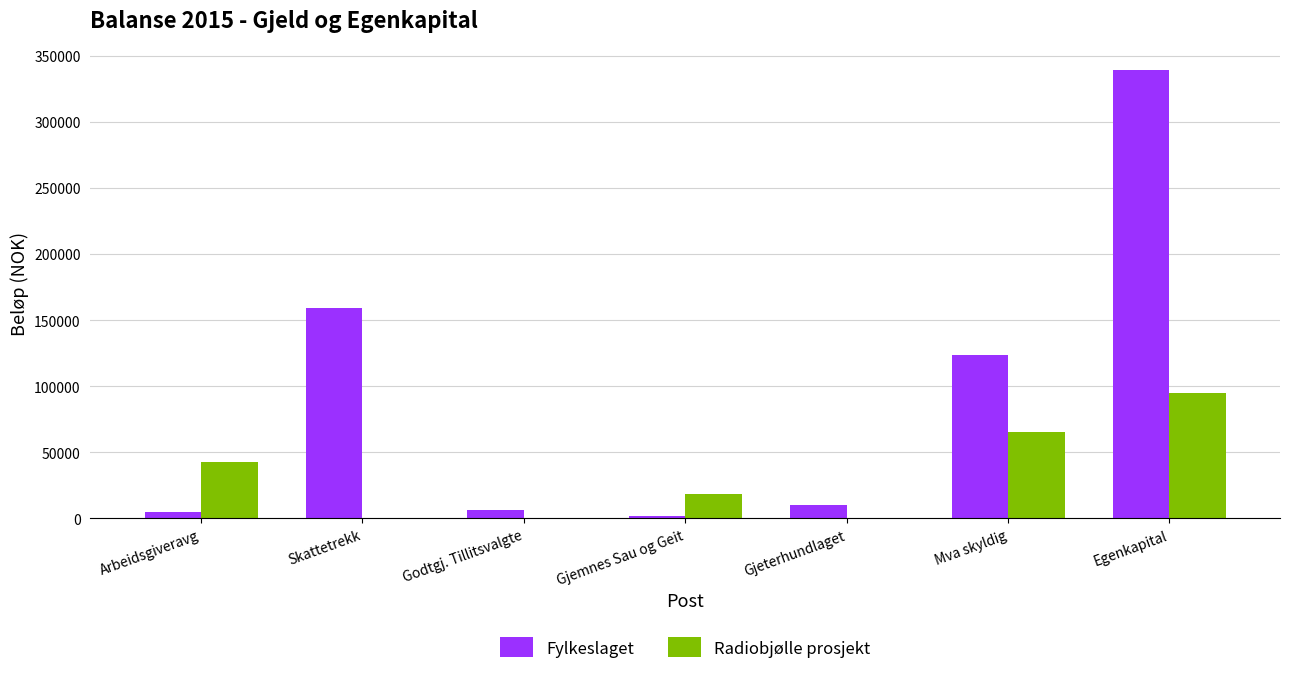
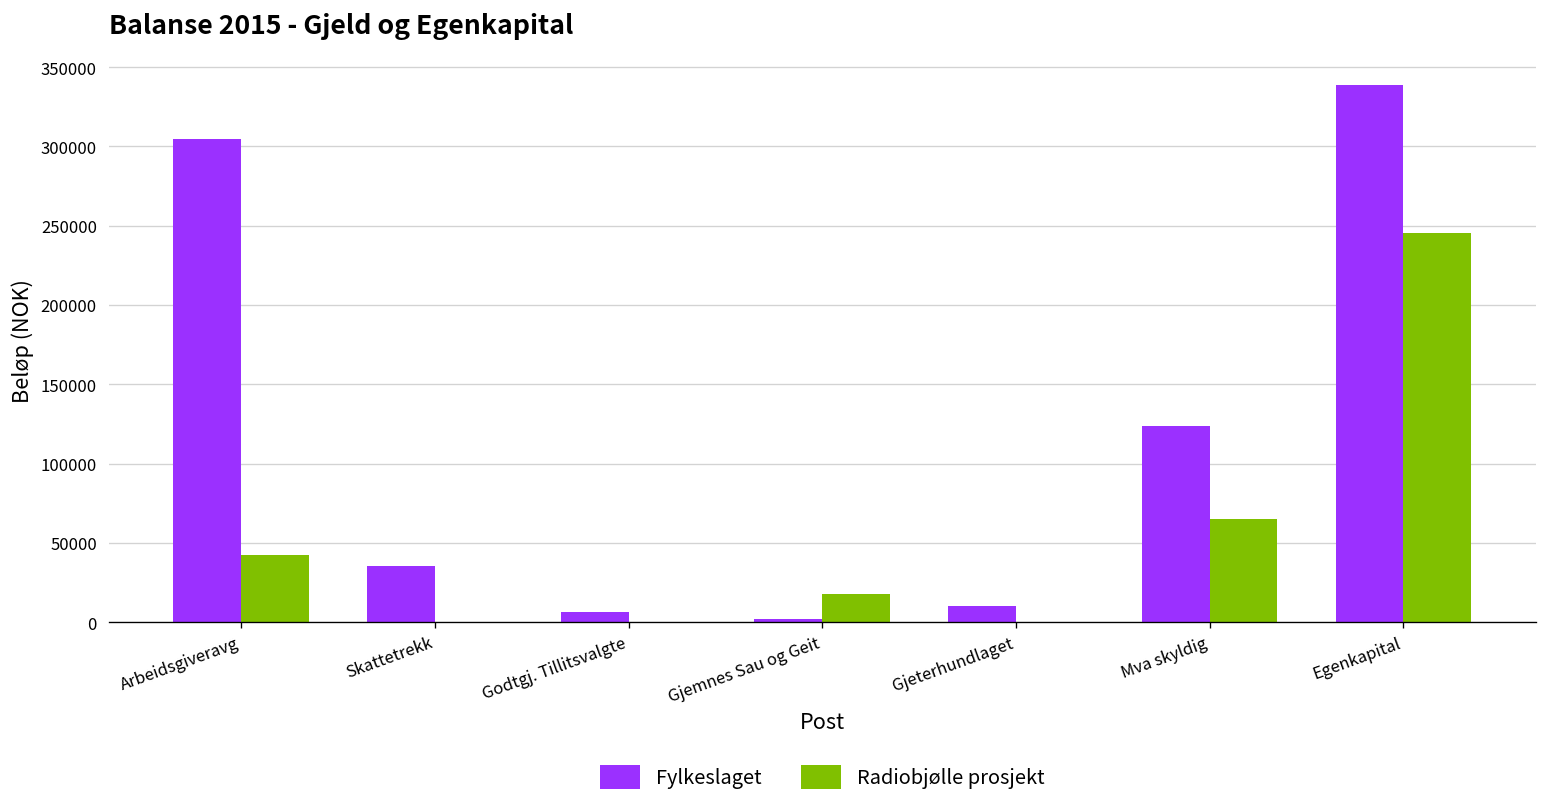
  {
    "Fylkeslaget": {
-     "Arbeidsgiveravg": 5000,
-     "Skattetrekk": 159000,
+     "Arbeidsgiveravg": 305000,
+     "Skattetrekk": 36000,
      "Godtgj. Tillitsvalgte": 6000,
      "Gjemnes Sau og Geit": 2000,
      "Gjeterhundlaget": 10000,
      "Mva skyldig": 124000,
      "Egenkapital": 339000
    },
    "Radiobjølle prosjekt": {
      "Arbeidsgiveravg": 43000,
      "Skattetrekk": 0,
      "Godtgj. Tillitsvalgte": 0,
      "Gjemnes Sau og Geit": 18000,
      "Gjeterhundlaget": 0,
      "Mva skyldig": 65000,
-     "Egenkapital": 95000
+     "Egenkapital": 245000
    }
  }
